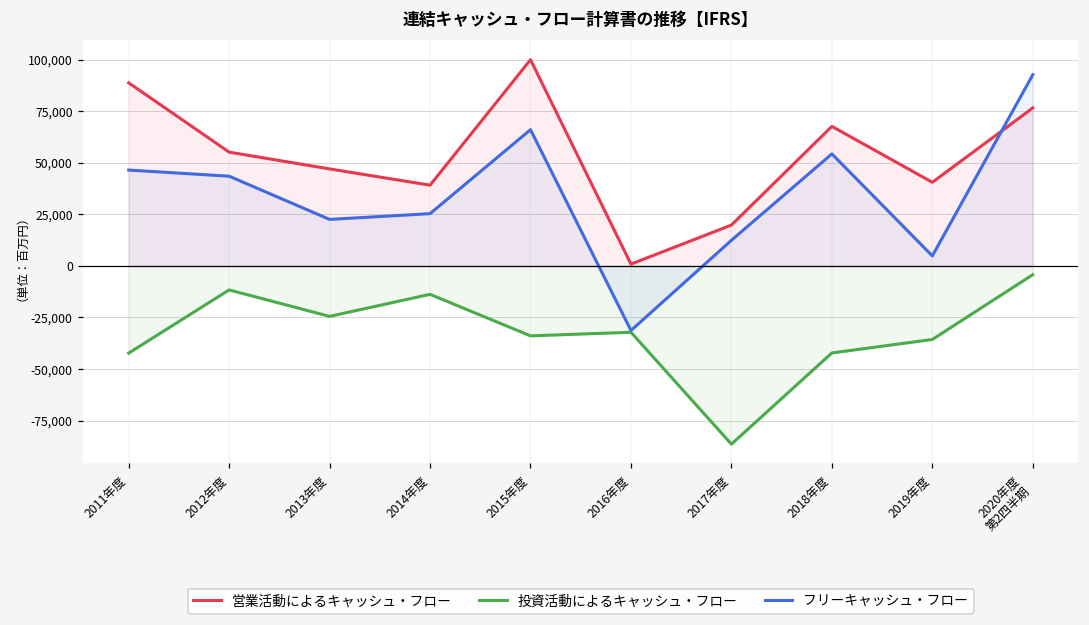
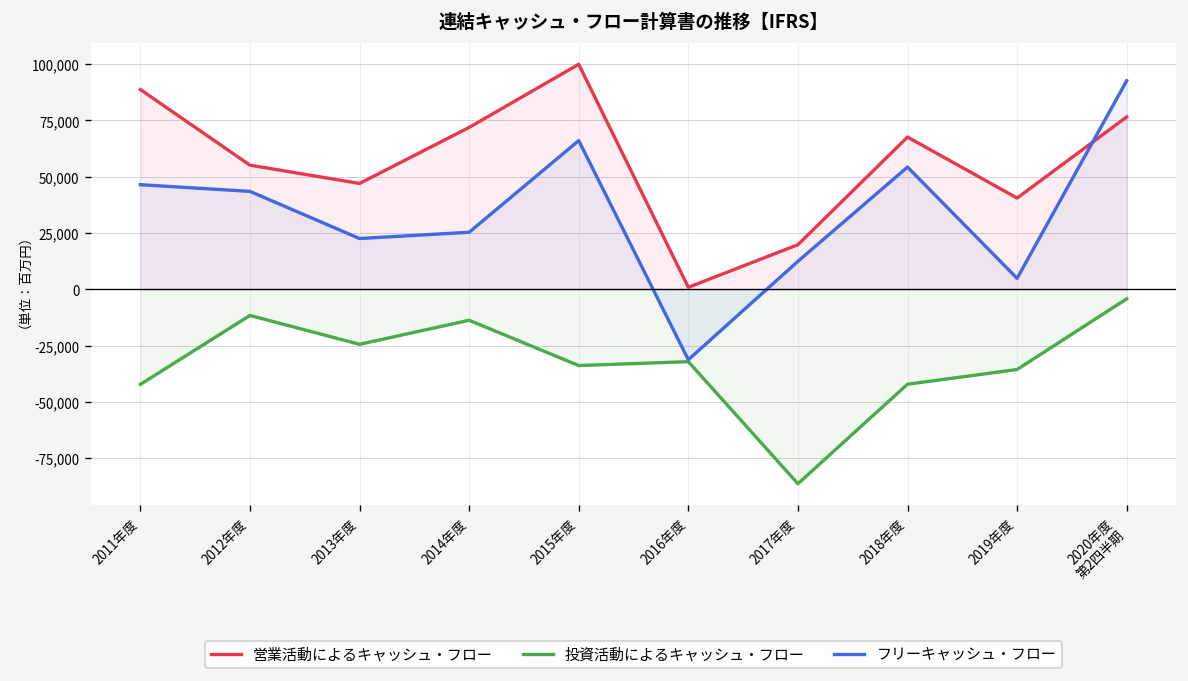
  {
    "営業活動によるキャッシュ・フロー": {
      "2011年度": "89,000",
      "2012年度": "55,000",
      "2013年度": "47,000",
-     "2014年度": "39,000",
+     "2014年度": "72,000",
      "2015年度": "100,000",
      "2017年度": "20,000",
      "2018年度": "68,000",
      "2019年度": "41,000",
      "2020年度 第2四半期": "77,000"
    }
  }
